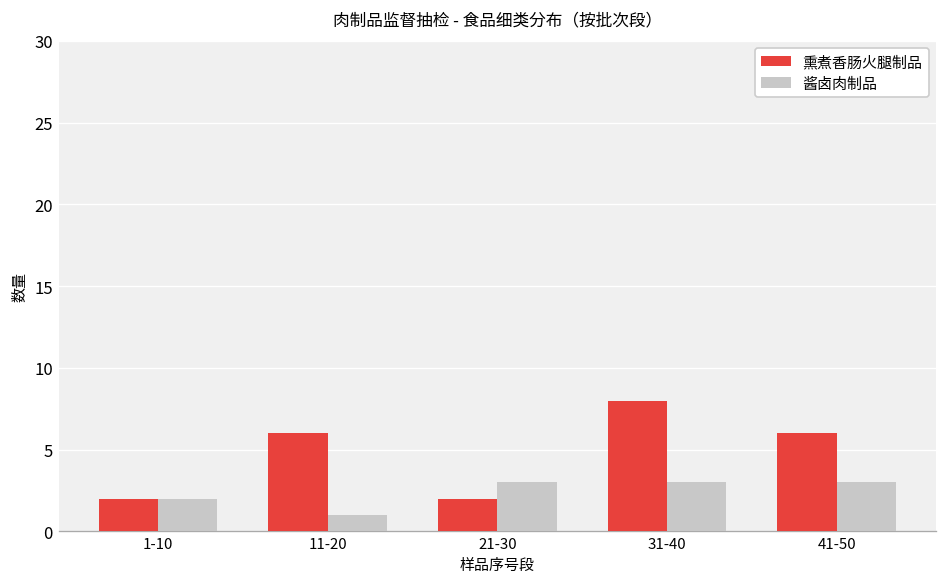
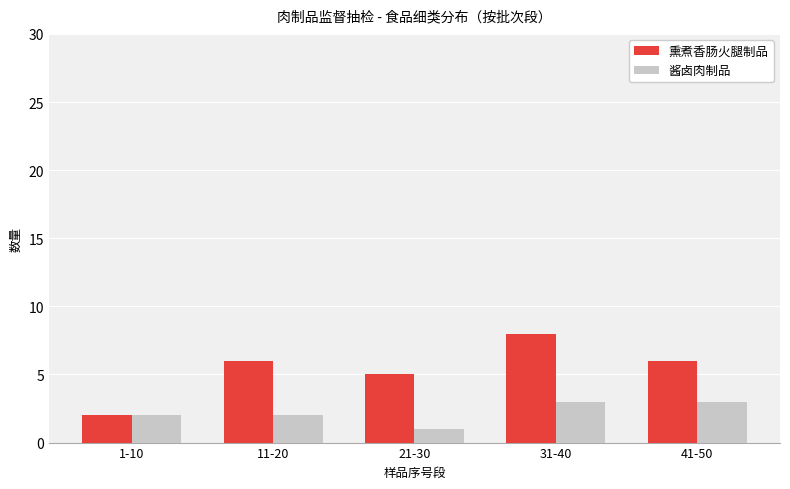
  {
    "熏煮香肠火腿制品": {
      "1-10": 2,
      "11-20": 6,
-     "21-30": 2,
+     "21-30": 5,
      "31-40": 8,
      "41-50": 6
    },
    "酱卤肉制品": {
      "1-10": 2,
-     "11-20": 1,
-     "21-30": 3,
+     "11-20": 2,
+     "21-30": 1,
      "31-40": 3,
      "41-50": 3
    }
  }
